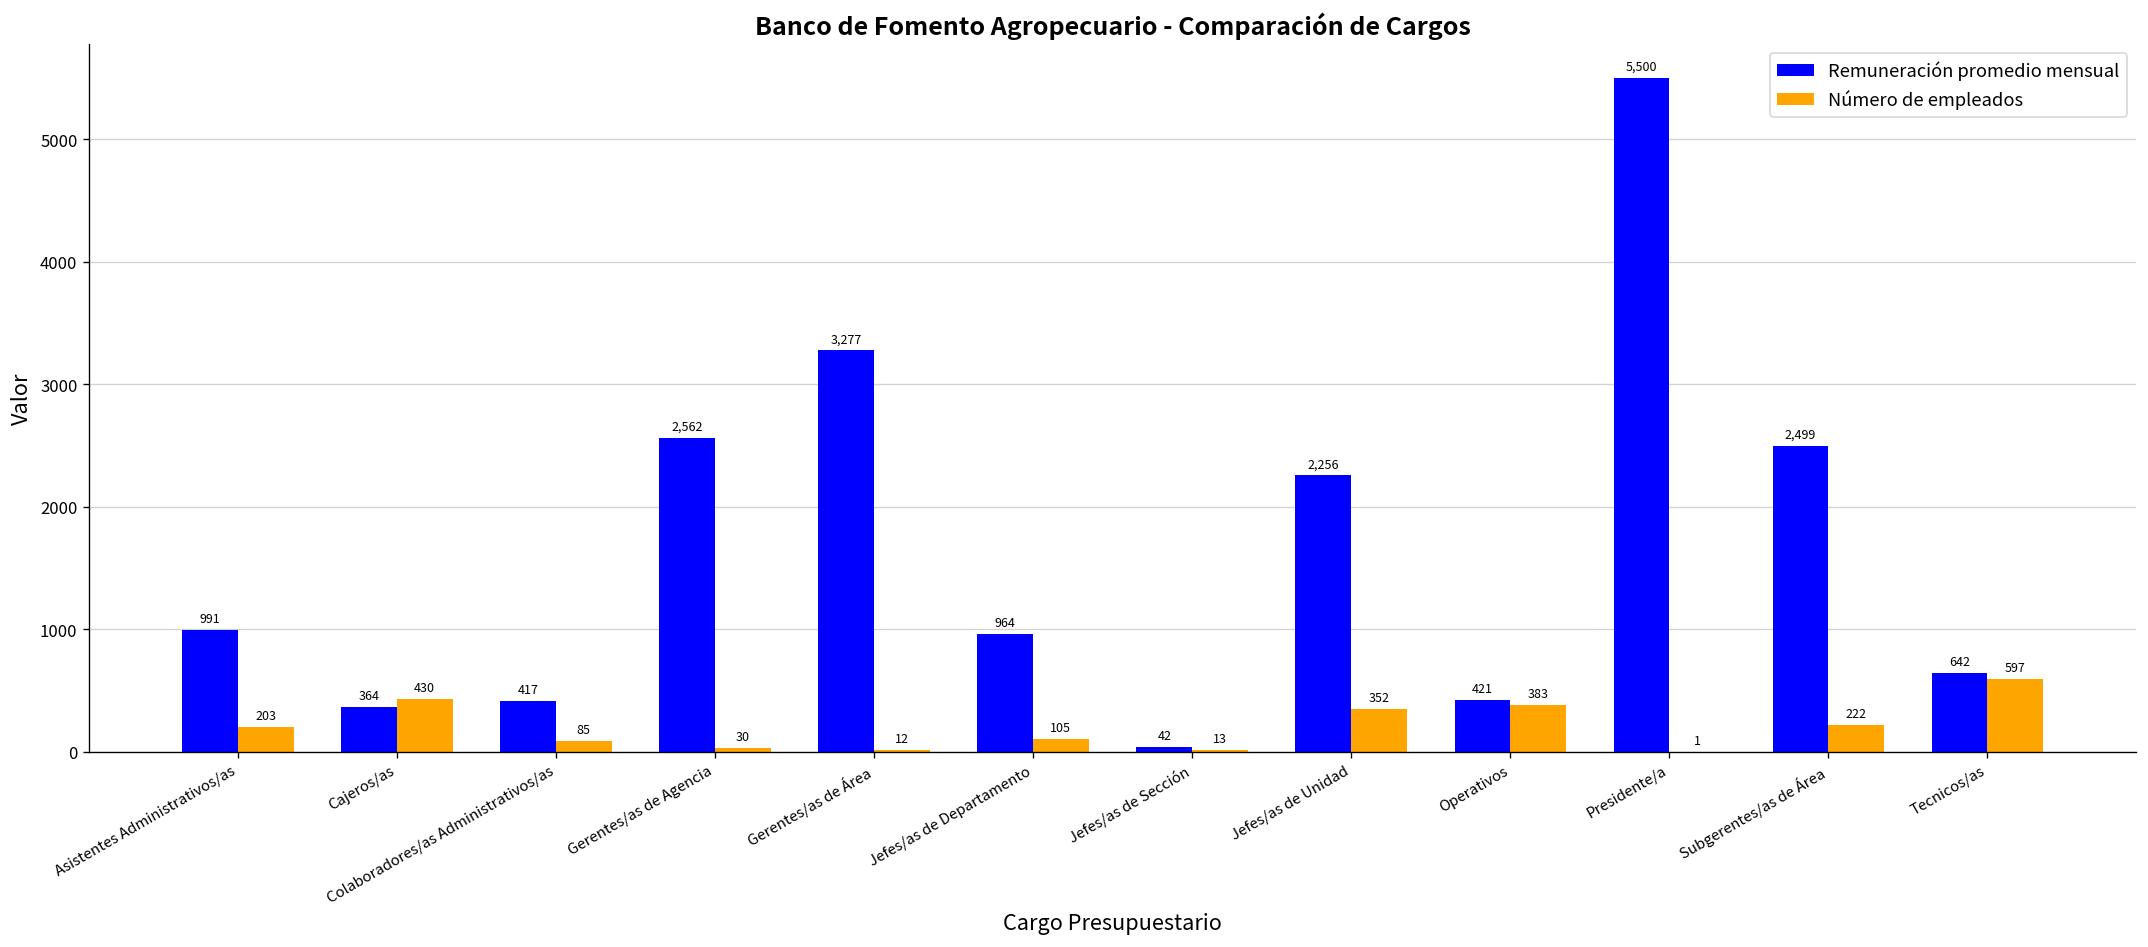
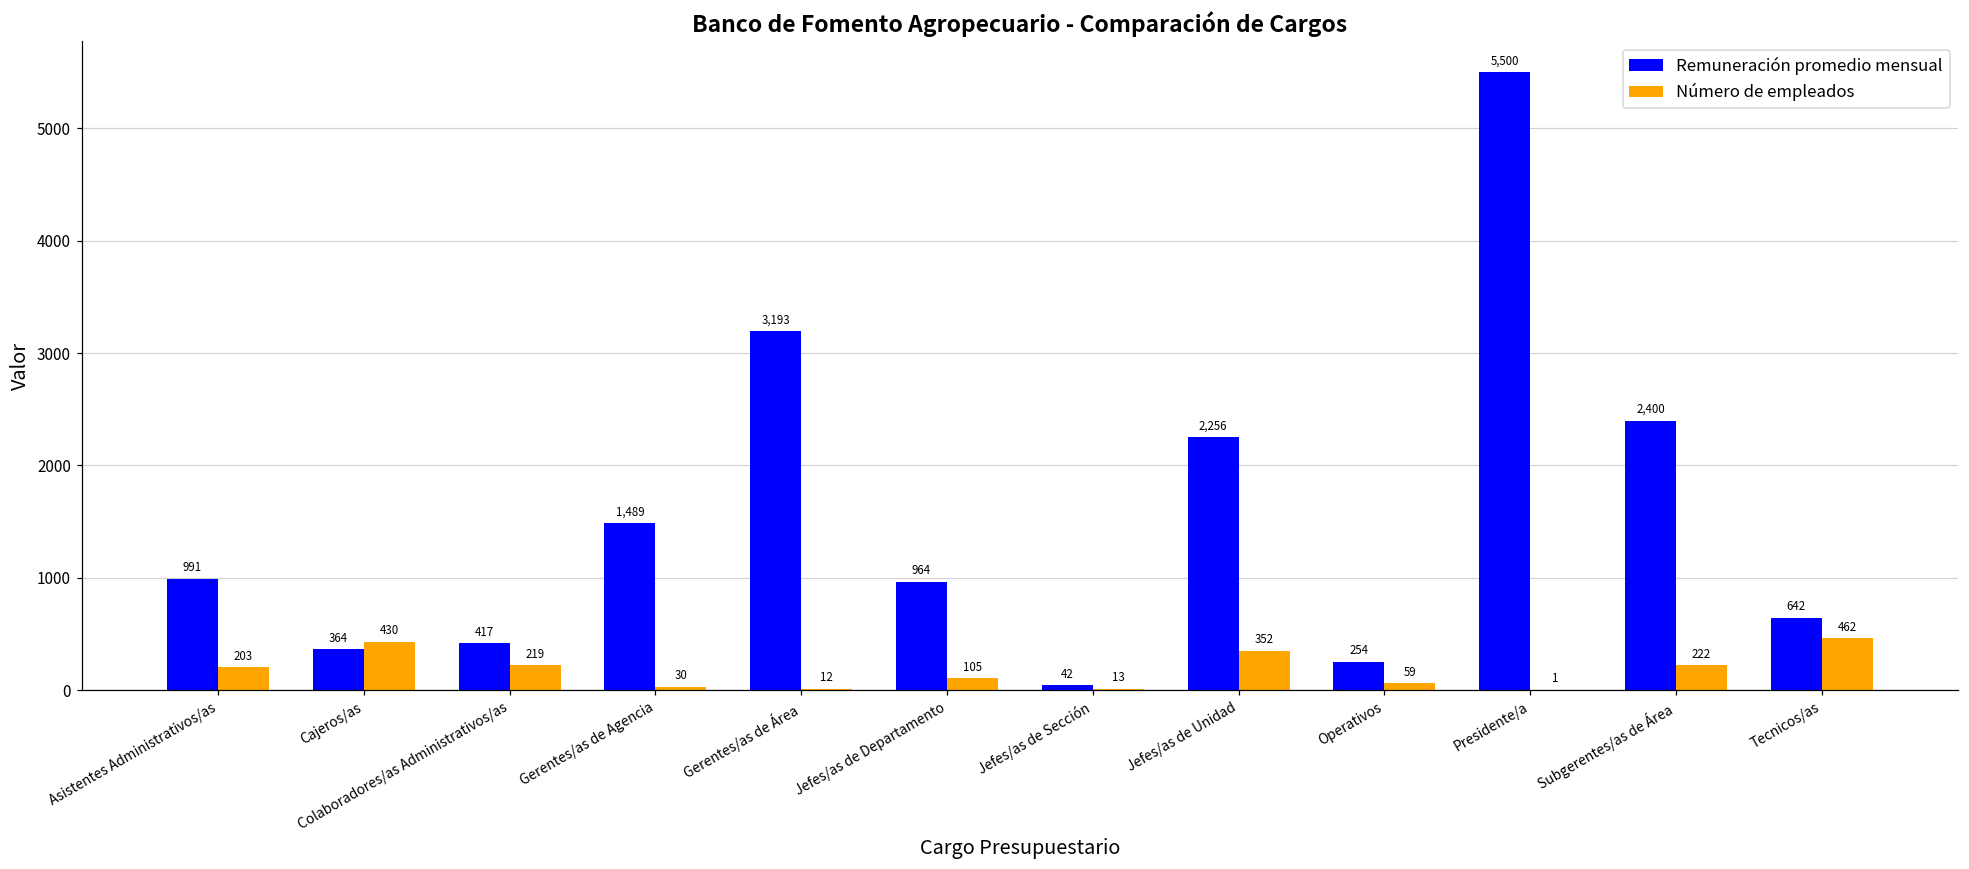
  {
    "Remuneración promedio mensual": {
      "Asistentes Administrativos/as": "991",
      "Cajeros/as": "364",
      "Colaboradores/as Administrativos/as": "417",
-     "Gerentes/as de Agencia": "2,562",
-     "Gerentes/as de Área": "3,277",
+     "Gerentes/as de Agencia": "1,489",
+     "Gerentes/as de Área": "3,193",
      "Jefes/as de Departamento": "964",
      "Jefes/as de Sección": "42",
      "Jefes/as de Unidad": "2,256",
-     "Operativos": "421",
+     "Operativos": "254",
      "Presidente/a": "5,500",
-     "Subgerentes/as de Área": "2,499",
+     "Subgerentes/as de Área": "2,400",
      "Tecnicos/as": "642"
    },
    "Número de empleados": {
      "Asistentes Administrativos/as": "203",
      "Cajeros/as": "430",
-     "Colaboradores/as Administrativos/as": "85",
+     "Colaboradores/as Administrativos/as": "219",
      "Gerentes/as de Agencia": "30",
      "Gerentes/as de Área": "12",
      "Jefes/as de Departamento": "105",
      "Jefes/as de Sección": "13",
      "Jefes/as de Unidad": "352",
-     "Operativos": "383",
+     "Operativos": "59",
      "Presidente/a": "1",
      "Subgerentes/as de Área": "222",
-     "Tecnicos/as": "597"
+     "Tecnicos/as": "462"
    }
  }
